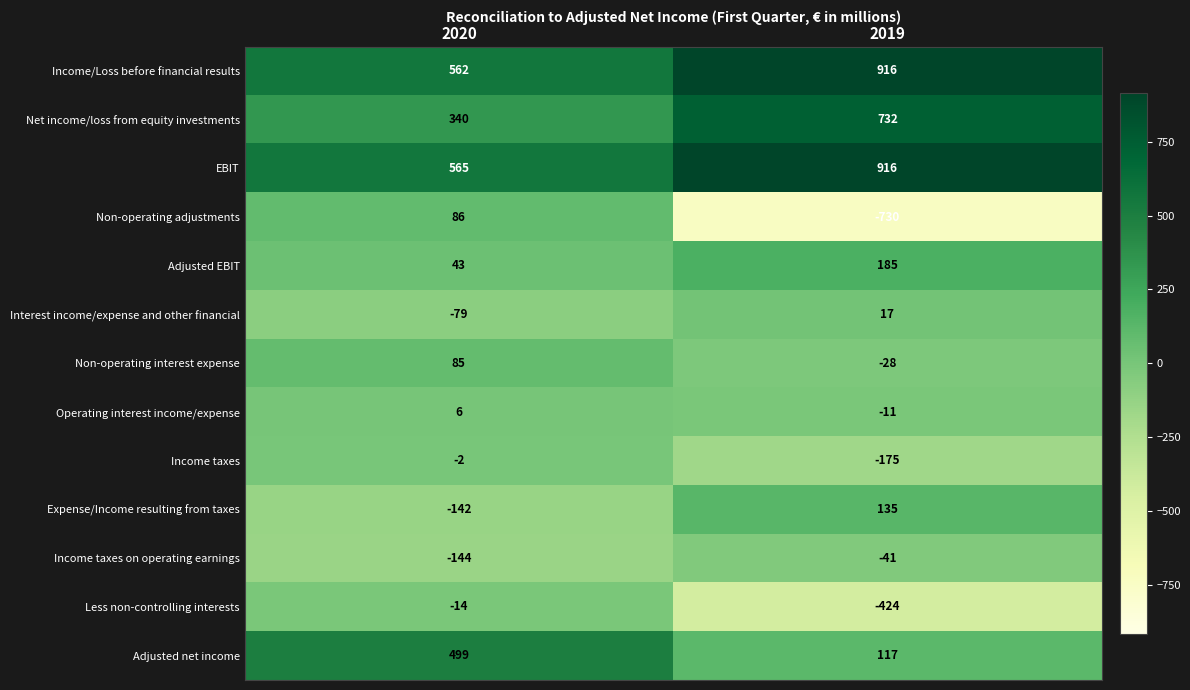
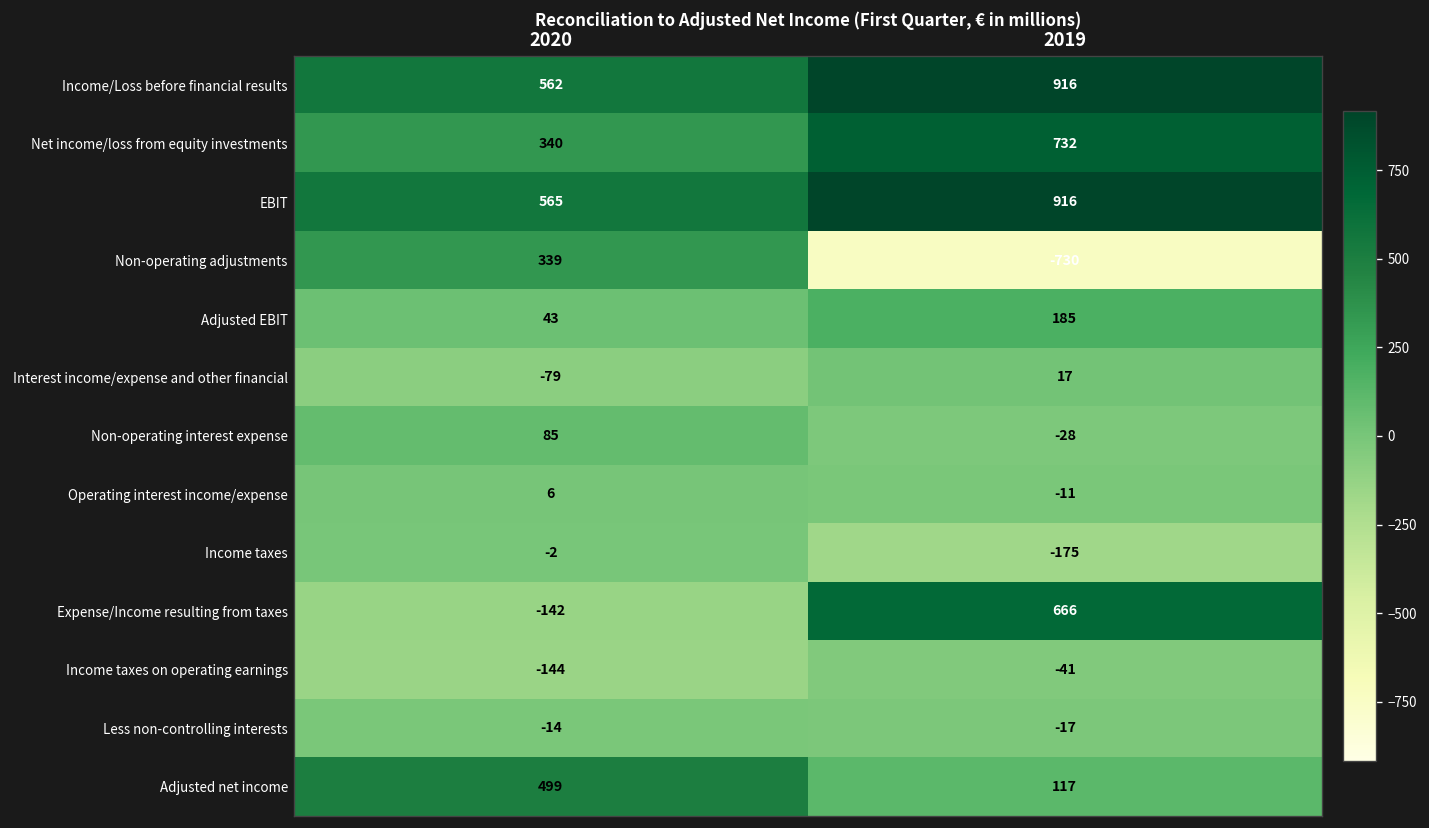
  {
    "Income/Loss before financial results": {
      "2020": 562,
      "2019": 916
    },
    "Net income/loss from equity investments": {
      "2020": 340,
      "2019": 732
    },
    "EBIT": {
      "2020": 565,
      "2019": 916
    },
    "Non-operating adjustments": {
-     "2020": 86,
+     "2020": 339,
      "2019": -730
    },
    "Adjusted EBIT": {
      "2020": 43,
      "2019": 185
    },
    "Interest income/expense and other financial": {
      "2020": -79,
      "2019": 17
    },
    "Non-operating interest expense": {
      "2020": 85,
      "2019": -28
    },
    "Operating interest income/expense": {
      "2020": 6,
      "2019": -11
    },
    "Income taxes": {
      "2020": -2,
      "2019": -175
    },
    "Expense/Income resulting from taxes": {
      "2020": -142,
-     "2019": 135
+     "2019": 666
    },
    "Income taxes on operating earnings": {
      "2020": -144,
      "2019": -41
    },
    "Less non-controlling interests": {
      "2020": -14,
-     "2019": -424
+     "2019": -17
    },
    "Adjusted net income": {
      "2020": 499,
      "2019": 117
    }
  }
